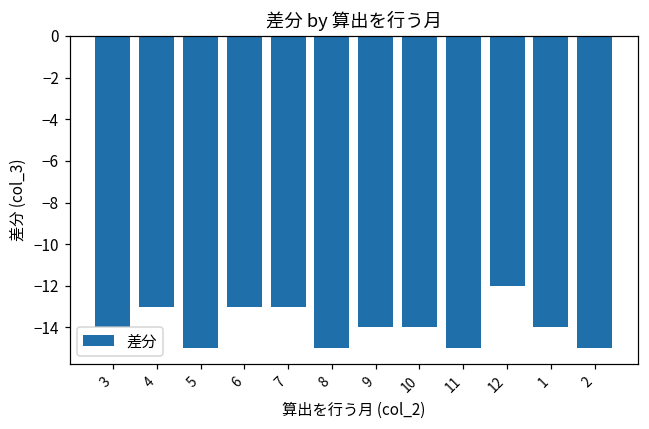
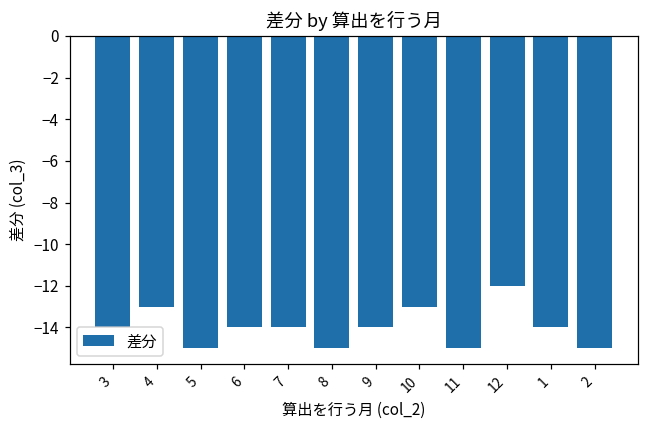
  {
    "3": -14,
    "4": -13,
    "5": -15,
-   "6": -13,
-   "7": -13,
+   "6": -14,
+   "7": -14,
    "8": -15,
    "9": -14,
-   "10": -14,
+   "10": -13,
    "11": -15,
    "12": -12,
    "1": -14,
    "2": -15
  }
